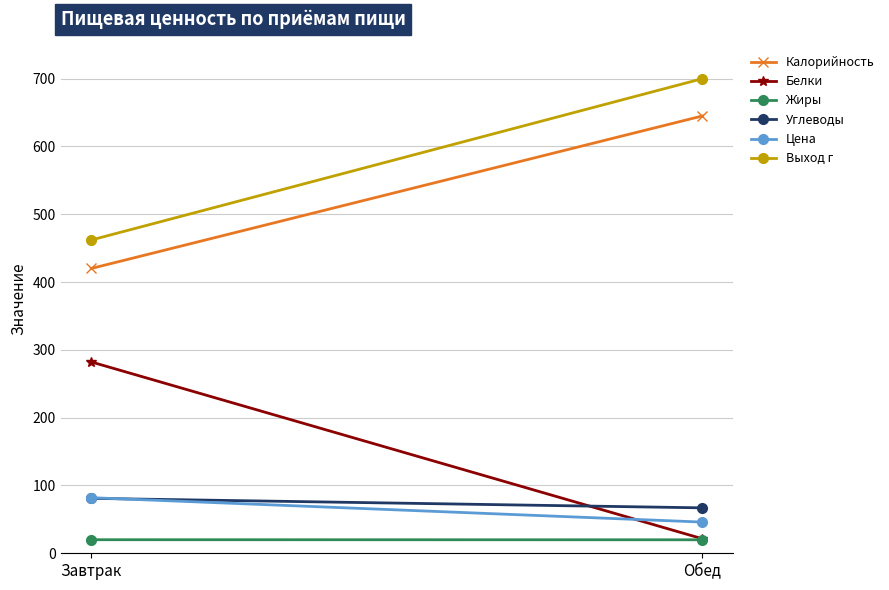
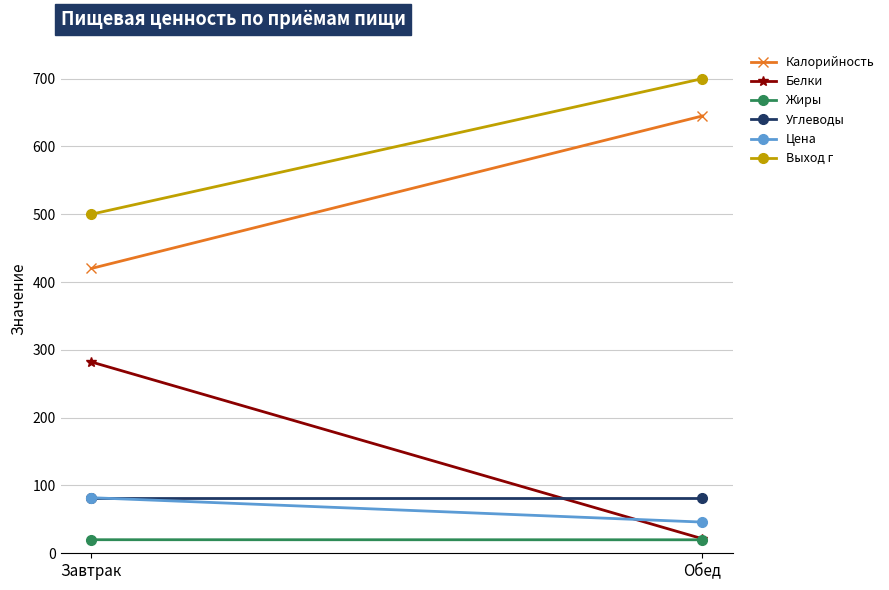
  {
    "Калорийность": {
      "Завтрак": 420,
      "Обед": 650
    },
    "Белки": {
      "Завтрак": 280
    },
    "Жиры": {
      "Завтрак": 20
    },
    "Углеводы": {
-     "Обед": 70
+     "Обед": 80
    },
    "Цена": {
      "Обед": 50
    },
    "Выход г": {
-     "Завтрак": 460,
+     "Завтрак": 500,
      "Обед": 700
    }
  }
